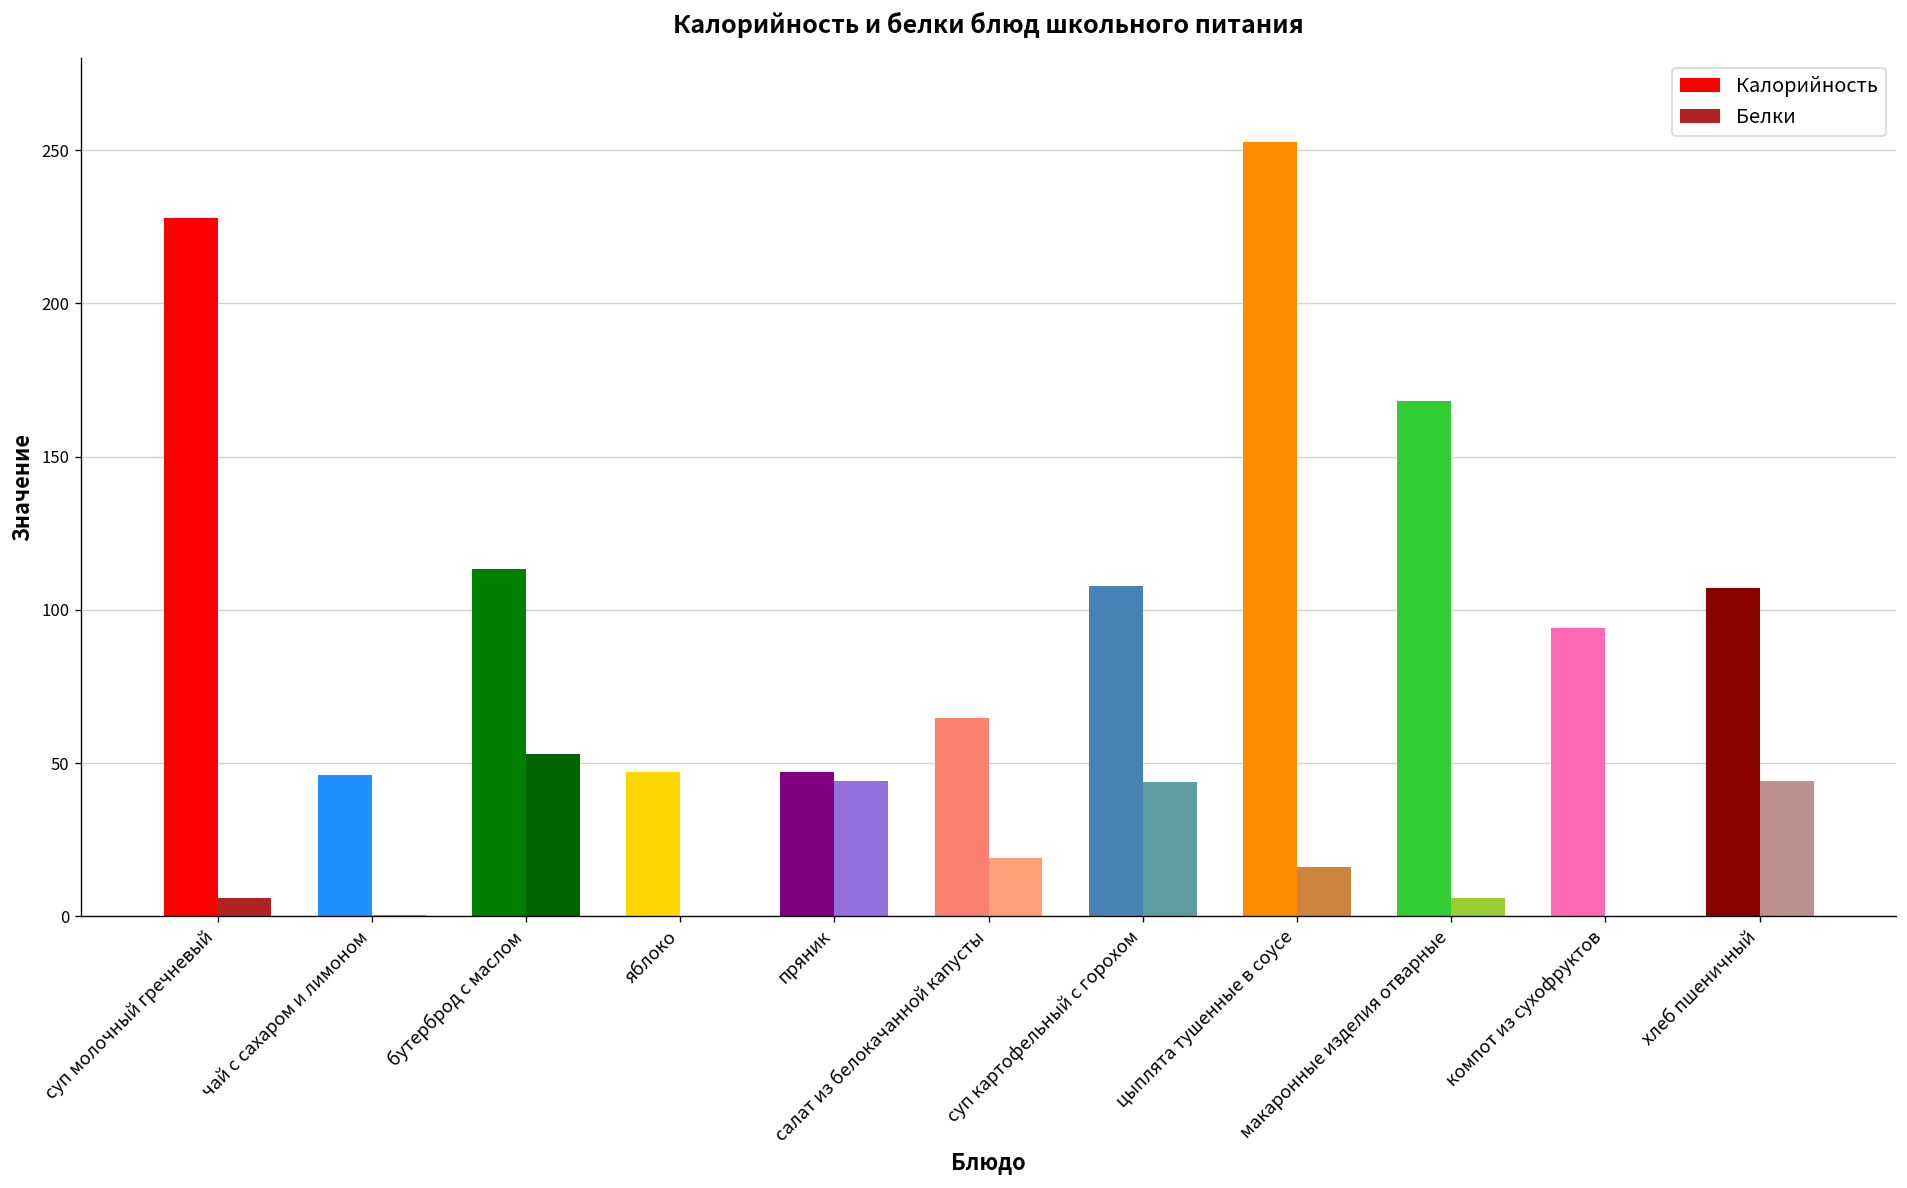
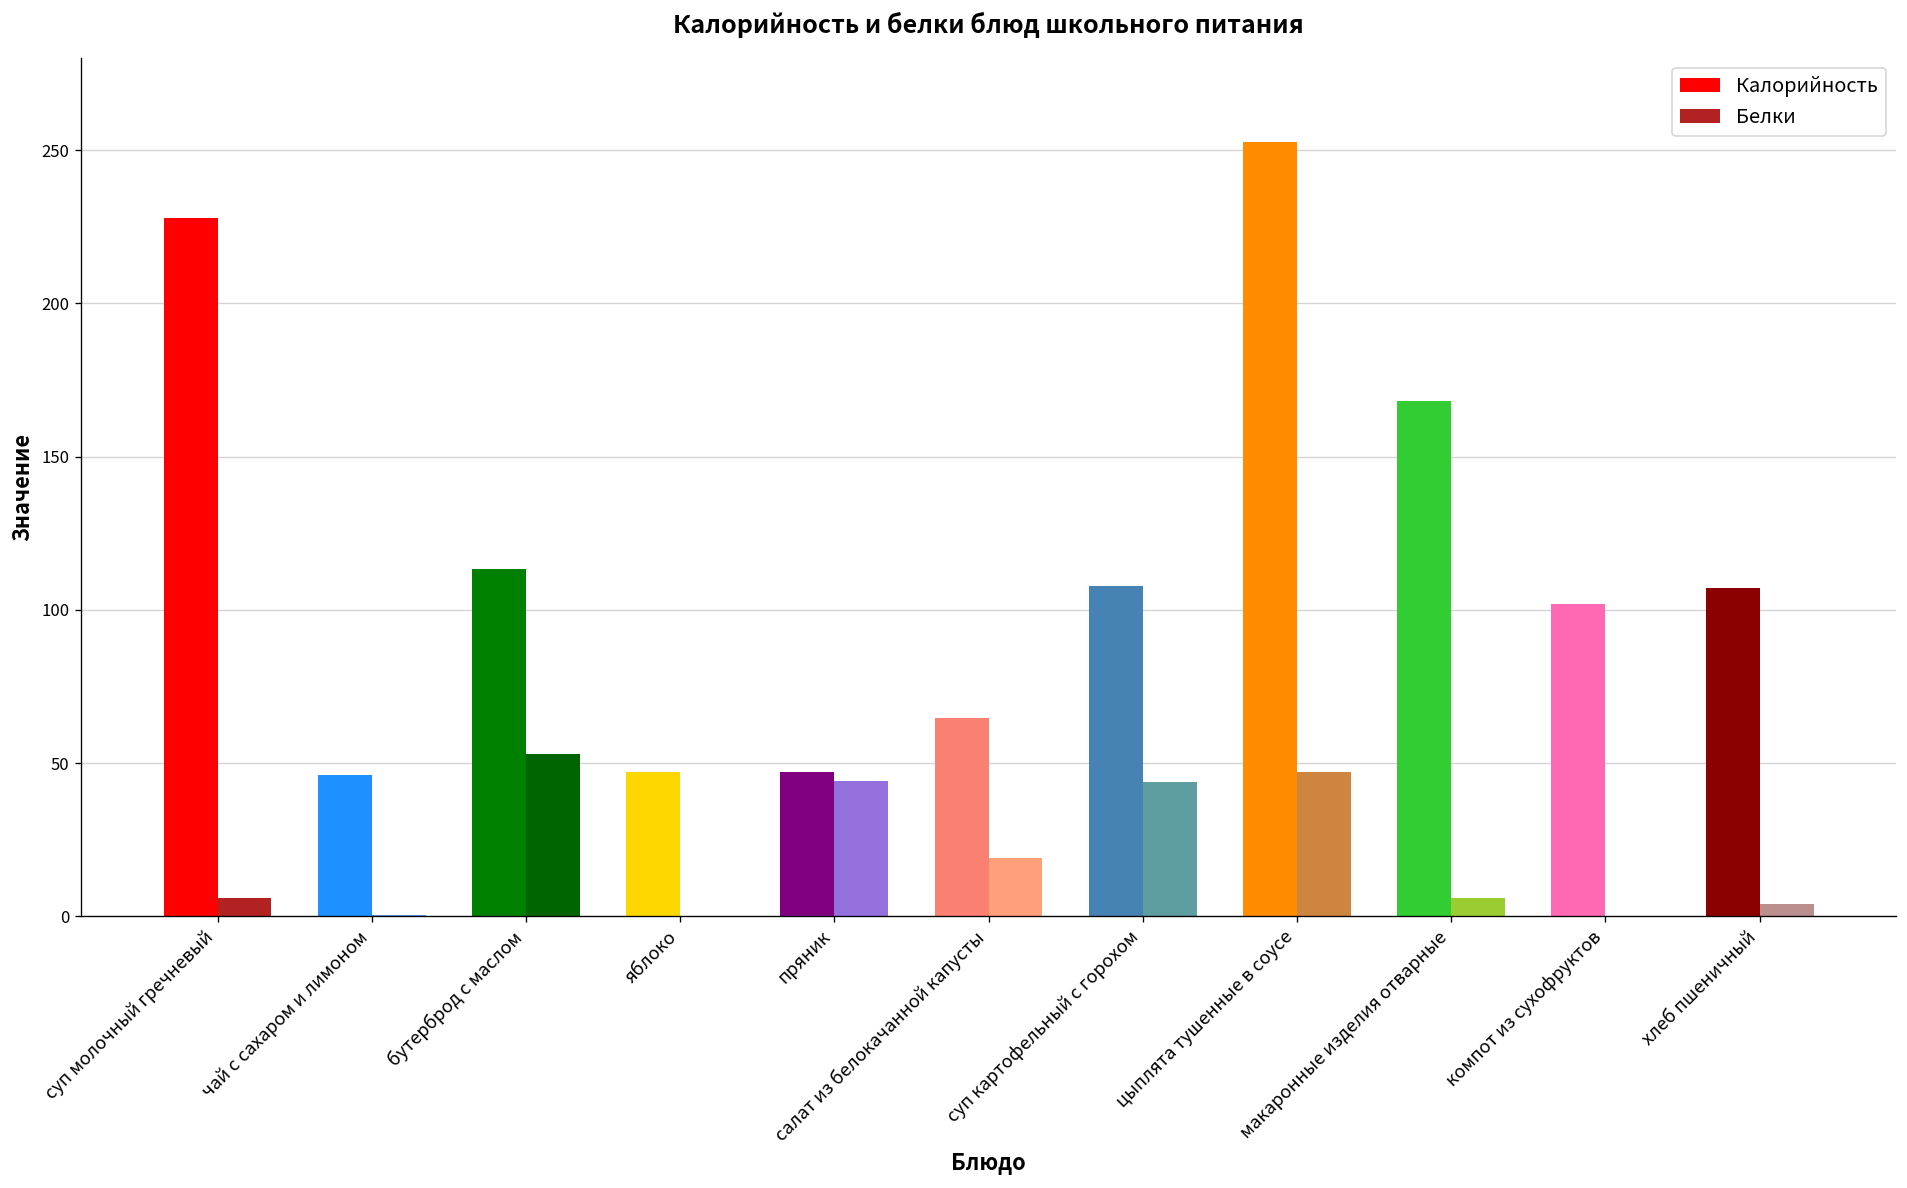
  {
    "Калорийность": {
      "суп молочный гречневый": 228,
      "чай с сахаром и лимоном": 46,
      "бутерброд с маслом": 113,
      "яблоко": 47,
      "пряник": 47,
      "салат из белокачанной капусты": 65,
      "суп картофельный с горохом": 108,
      "цыплята тушенные в соусе": 253,
      "макаронные изделия отварные": 168,
-     "компот из сухофруктов": 94,
+     "компот из сухофруктов": 102,
      "хлеб пшеничный": 107
    },
    "Белки": {
      "суп молочный гречневый": 6,
      "бутерброд с маслом": 53,
      "яблоко": 0,
      "пряник": 44,
      "салат из белокачанной капусты": 19,
      "суп картофельный с горохом": 44,
-     "цыплята тушенные в соусе": 16,
+     "цыплята тушенные в соусе": 47,
      "макаронные изделия отварные": 6,
-     "хлеб пшеничный": 44
+     "хлеб пшеничный": 4
    }
  }
